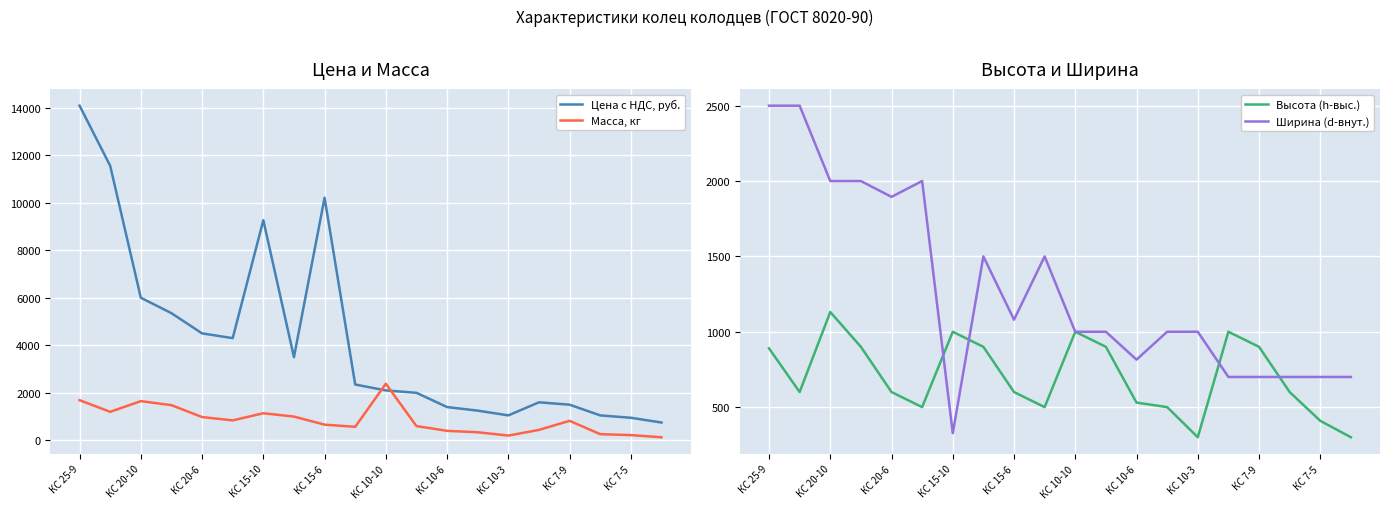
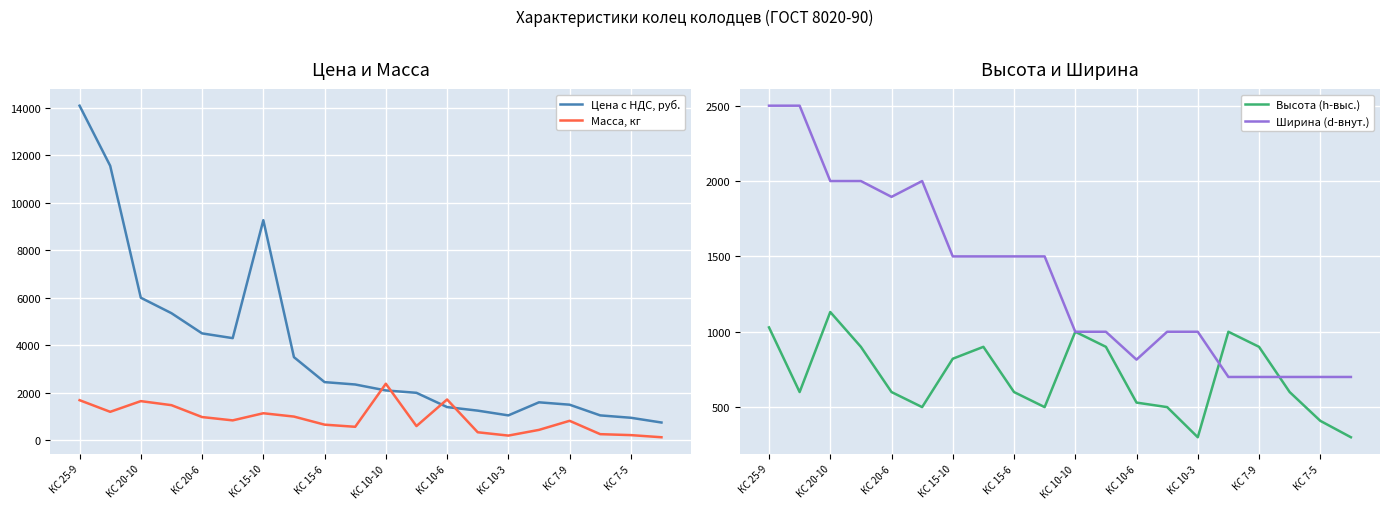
  {
    "Цена и Масса": {
      "Цена с НДС, руб.": {
        "КС 25-9": 14100,
        "КС 20-10": 6000,
        "КС 20-6": 4500,
        "КС 15-10": 9300,
-       "КС 15-6": 10200,
+       "КС 15-6": 2500,
        "КС 10-10": 2100,
        "КС 10-6": 1400,
        "КС 10-3": 1100,
        "КС 7-9": 1500,
        "КС 7-5": 1000
      },
      "Масса, кг": {
        "КС 25-9": 1700,
        "КС 20-10": 1700,
        "КС 20-6": 1000,
        "КС 15-10": 1100,
        "КС 15-6": 700,
        "КС 10-10": 2400,
-       "КС 10-6": 400,
+       "КС 10-6": 1700,
        "КС 10-3": 200,
        "КС 7-9": 800,
        "КС 7-5": 200
      }
    },
    "Высота и Ширина": {
      "Высота (h-выс.)": {
-       "КС 25-9": 890,
+       "КС 25-9": 1030,
        "КС 20-10": 1130,
        "КС 20-6": 600,
-       "КС 15-10": 1000,
+       "КС 15-10": 820,
        "КС 15-6": 600,
        "КС 10-6": 530,
        "КС 10-3": 300,
        "КС 7-9": 900,
        "КС 7-5": 410
      },
      "Ширина (d-внут.)": {
        "КС 25-9": 2500,
        "КС 20-10": 2000,
        "КС 20-6": 1900,
-       "КС 15-10": 330,
-       "КС 15-6": 1080,
+       "КС 15-10": 1500,
+       "КС 15-6": 1500,
        "КС 10-6": 820,
        "КС 10-3": 1000,
        "КС 7-9": 700,
        "КС 7-5": 700
      }
    }
  }
